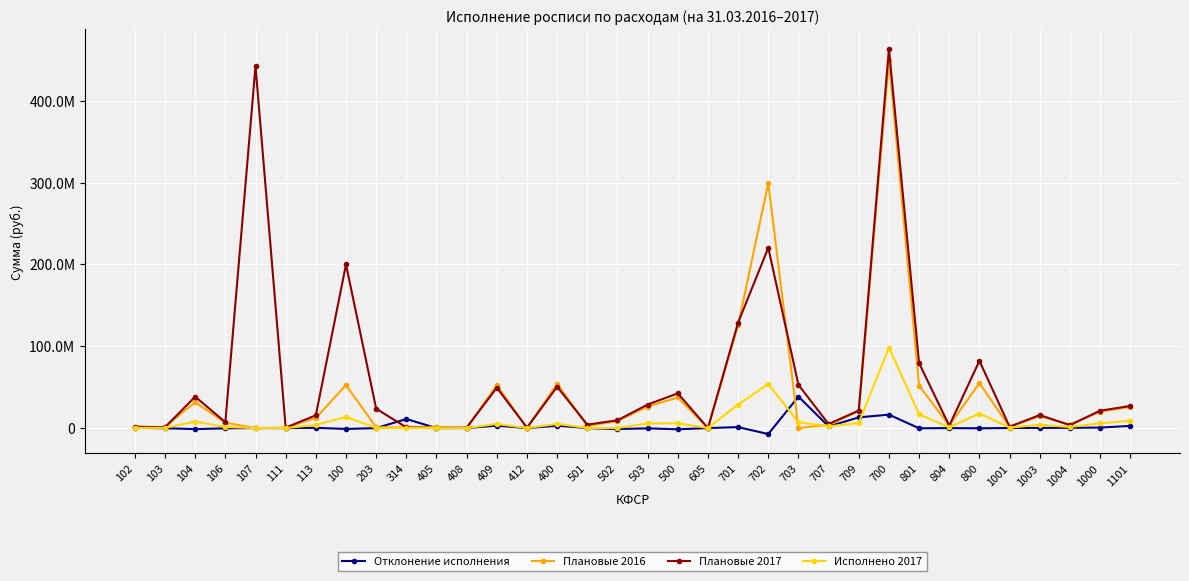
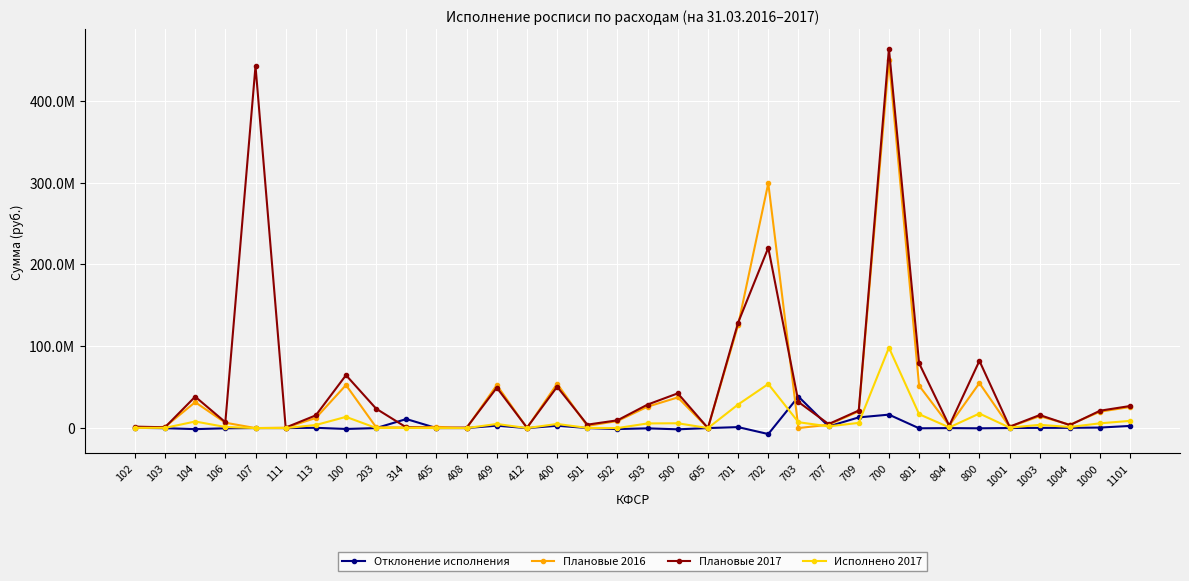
  {
    "Отклонение исполнения": {
      "104": 0,
      "113": 0,
      "100": 0,
      "314": 10000000,
      "503": 0,
      "500": 0,
      "701": 0,
      "702": -10000000,
      "703": 40000000,
      "709": 10000000,
      "700": 20000000,
      "801": 0,
      "800": 0,
      "1003": 0,
      "1000": 0,
      "1101": 0
    },
    "Плановые 2017": {
      "104": 40000000,
      "107": 440000000,
      "113": 20000000,
-     "100": 200000000,
+     "100": 60000000,
      "203": 20000000,
      "409": 50000000,
      "400": 50000000,
      "500": 40000000,
      "702": 220000000,
-     "703": 50000000,
+     "703": 30000000,
      "700": 460000000,
      "801": 80000000,
      "800": 80000000
    }
  }
